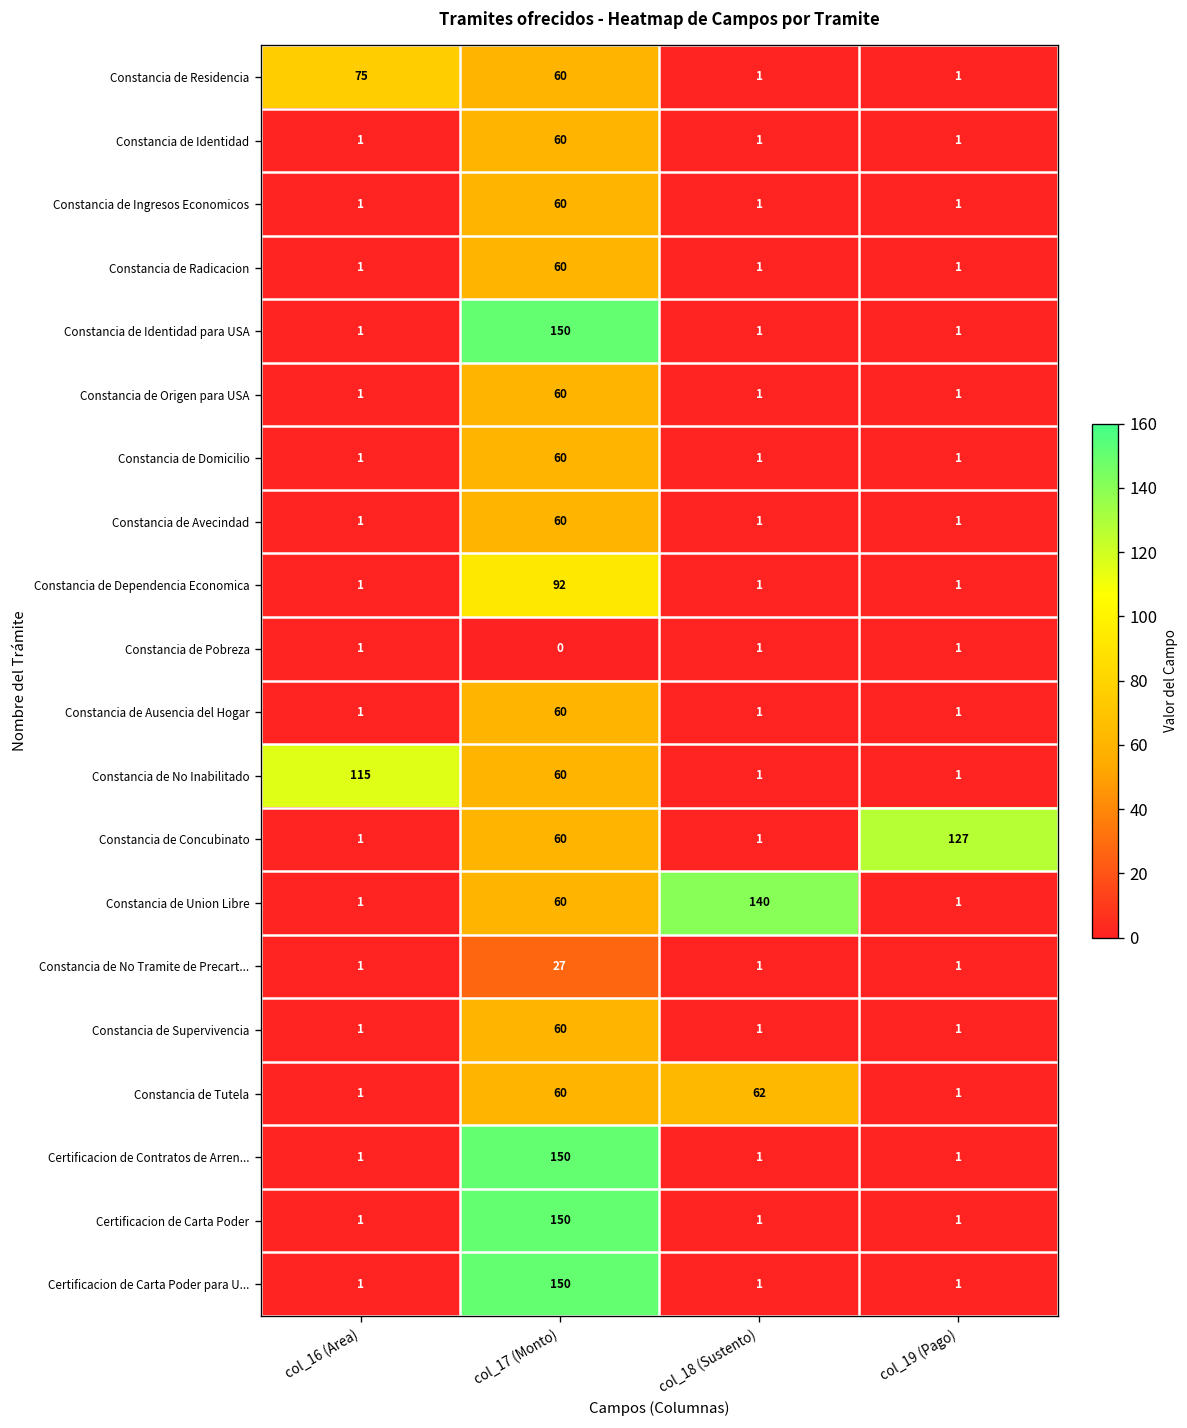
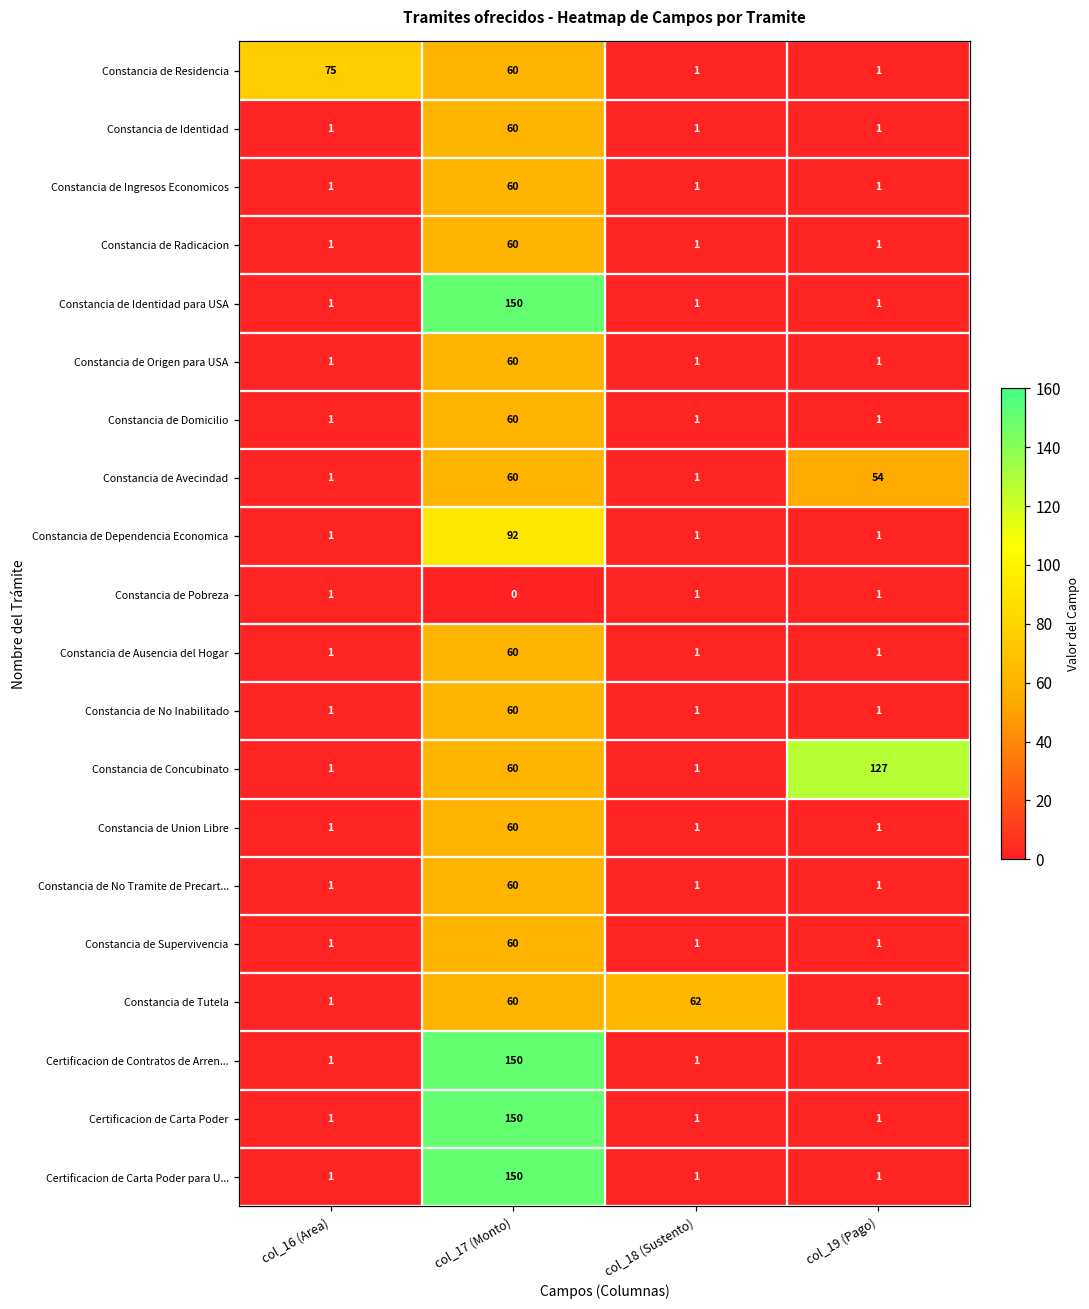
  {
    "Constancia de Residencia": {
      "col_16 (Area)": 75,
      "col_17 (Monto)": 60,
      "col_18 (Sustento)": 1,
      "col_19 (Pago)": 1
    },
    "Constancia de Identidad": {
      "col_16 (Area)": 1,
      "col_17 (Monto)": 60,
      "col_18 (Sustento)": 1,
      "col_19 (Pago)": 1
    },
    "Constancia de Ingresos Economicos": {
      "col_16 (Area)": 1,
      "col_17 (Monto)": 60,
      "col_18 (Sustento)": 1,
      "col_19 (Pago)": 1
    },
    "Constancia de Radicacion": {
      "col_16 (Area)": 1,
      "col_17 (Monto)": 60,
      "col_18 (Sustento)": 1,
      "col_19 (Pago)": 1
    },
    "Constancia de Identidad para USA": {
      "col_16 (Area)": 1,
      "col_17 (Monto)": 150,
      "col_18 (Sustento)": 1,
      "col_19 (Pago)": 1
    },
    "Constancia de Origen para USA": {
      "col_16 (Area)": 1,
      "col_17 (Monto)": 60,
      "col_18 (Sustento)": 1,
      "col_19 (Pago)": 1
    },
    "Constancia de Domicilio": {
      "col_16 (Area)": 1,
      "col_17 (Monto)": 60,
      "col_18 (Sustento)": 1,
      "col_19 (Pago)": 1
    },
    "Constancia de Avecindad": {
      "col_16 (Area)": 1,
      "col_17 (Monto)": 60,
      "col_18 (Sustento)": 1,
-     "col_19 (Pago)": 1
+     "col_19 (Pago)": 54
    },
    "Constancia de Dependencia Economica": {
      "col_16 (Area)": 1,
      "col_17 (Monto)": 92,
      "col_18 (Sustento)": 1,
      "col_19 (Pago)": 1
    },
    "Constancia de Pobreza": {
      "col_16 (Area)": 1,
      "col_17 (Monto)": 0,
      "col_18 (Sustento)": 1,
      "col_19 (Pago)": 1
    },
    "Constancia de Ausencia del Hogar": {
      "col_16 (Area)": 1,
      "col_17 (Monto)": 60,
      "col_18 (Sustento)": 1,
      "col_19 (Pago)": 1
    },
    "Constancia de No Inabilitado": {
-     "col_16 (Area)": 115,
+     "col_16 (Area)": 1,
      "col_17 (Monto)": 60,
      "col_18 (Sustento)": 1,
      "col_19 (Pago)": 1
    },
    "Constancia de Concubinato": {
      "col_16 (Area)": 1,
      "col_17 (Monto)": 60,
      "col_18 (Sustento)": 1,
      "col_19 (Pago)": 127
    },
    "Constancia de Union Libre": {
      "col_16 (Area)": 1,
      "col_17 (Monto)": 60,
-     "col_18 (Sustento)": 140,
+     "col_18 (Sustento)": 1,
      "col_19 (Pago)": 1
    },
    "Constancia de No Tramite de Precart...": {
      "col_16 (Area)": 1,
-     "col_17 (Monto)": 27,
+     "col_17 (Monto)": 60,
      "col_18 (Sustento)": 1,
      "col_19 (Pago)": 1
    },
    "Constancia de Supervivencia": {
      "col_16 (Area)": 1,
      "col_17 (Monto)": 60,
      "col_18 (Sustento)": 1,
      "col_19 (Pago)": 1
    },
    "Constancia de Tutela": {
      "col_16 (Area)": 1,
      "col_17 (Monto)": 60,
      "col_18 (Sustento)": 62,
      "col_19 (Pago)": 1
    },
    "Certificacion de Contratos de Arren...": {
      "col_16 (Area)": 1,
      "col_17 (Monto)": 150,
      "col_18 (Sustento)": 1,
      "col_19 (Pago)": 1
    },
    "Certificacion de Carta Poder": {
      "col_16 (Area)": 1,
      "col_17 (Monto)": 150,
      "col_18 (Sustento)": 1,
      "col_19 (Pago)": 1
    },
    "Certificacion de Carta Poder para U...": {
      "col_16 (Area)": 1,
      "col_17 (Monto)": 150,
      "col_18 (Sustento)": 1,
      "col_19 (Pago)": 1
    }
  }
